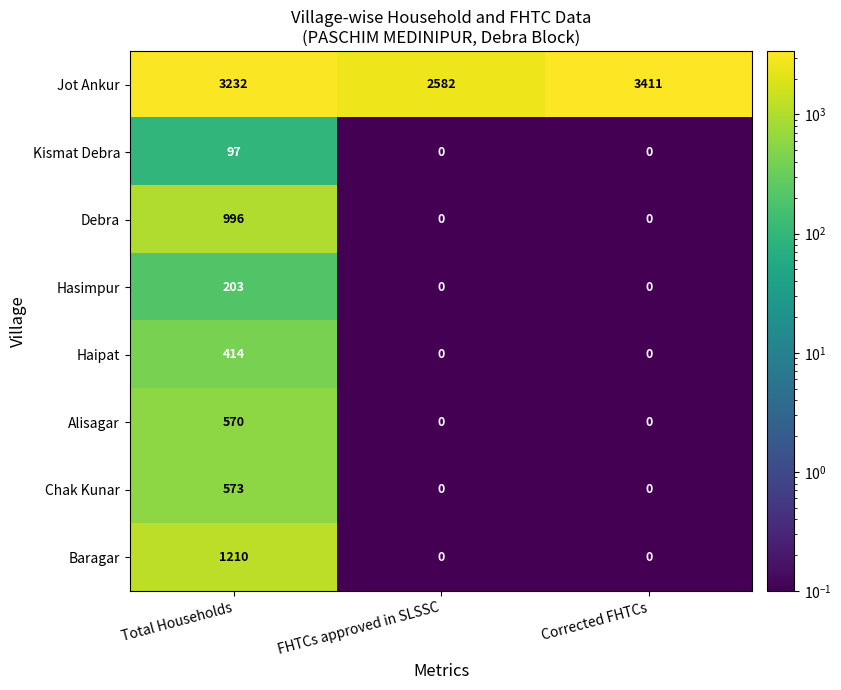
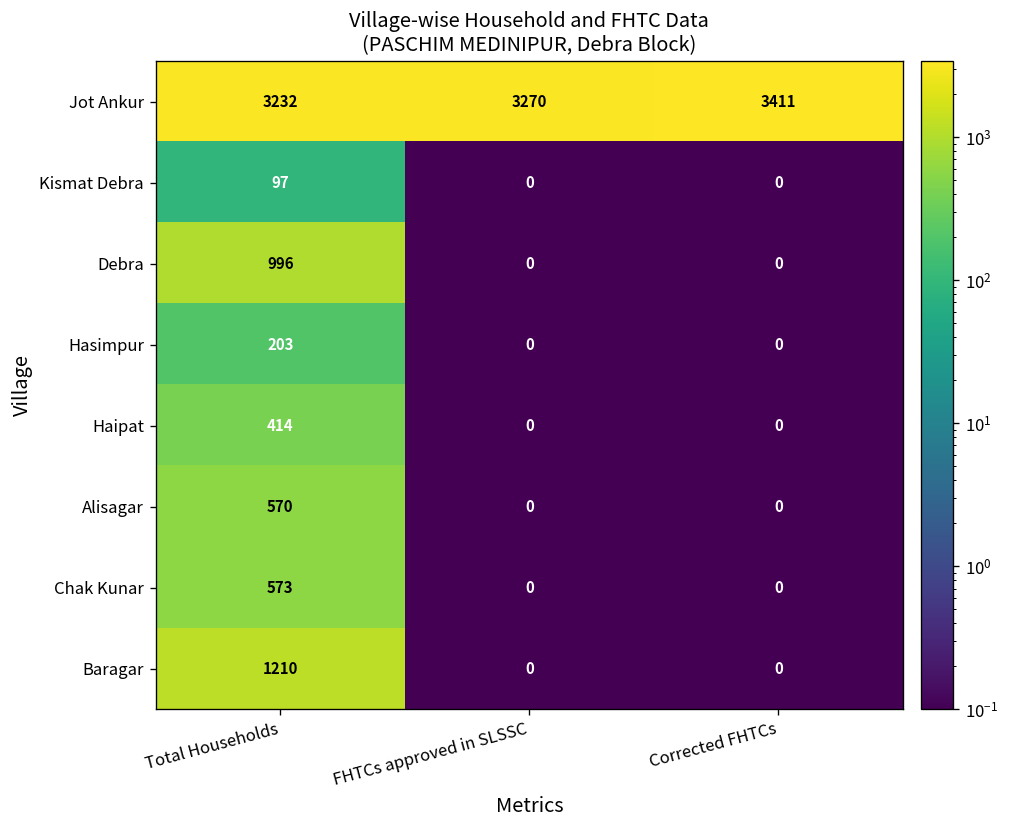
  {
    "Jot Ankur": {
      "Total Households": 3232,
-     "FHTCs approved in SLSSC": 2582,
+     "FHTCs approved in SLSSC": 3270,
      "Corrected FHTCs": 3411
    },
    "Kismat Debra": {
      "Total Households": 97,
      "FHTCs approved in SLSSC": 0,
      "Corrected FHTCs": 0
    },
    "Debra": {
      "Total Households": 996,
      "FHTCs approved in SLSSC": 0,
      "Corrected FHTCs": 0
    },
    "Hasimpur": {
      "Total Households": 203,
      "FHTCs approved in SLSSC": 0,
      "Corrected FHTCs": 0
    },
    "Haipat": {
      "Total Households": 414,
      "FHTCs approved in SLSSC": 0,
      "Corrected FHTCs": 0
    },
    "Alisagar": {
      "Total Households": 570,
      "FHTCs approved in SLSSC": 0,
      "Corrected FHTCs": 0
    },
    "Chak Kunar": {
      "Total Households": 573,
      "FHTCs approved in SLSSC": 0,
      "Corrected FHTCs": 0
    },
    "Baragar": {
      "Total Households": 1210,
      "FHTCs approved in SLSSC": 0,
      "Corrected FHTCs": 0
    }
  }
